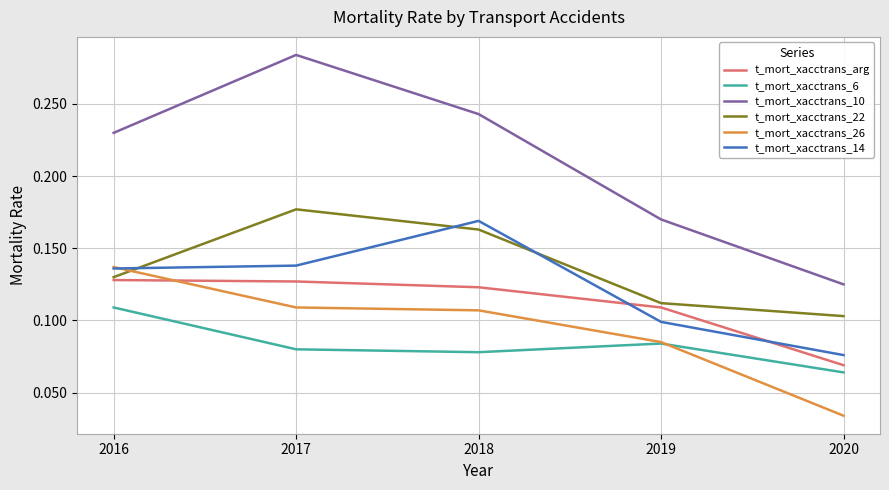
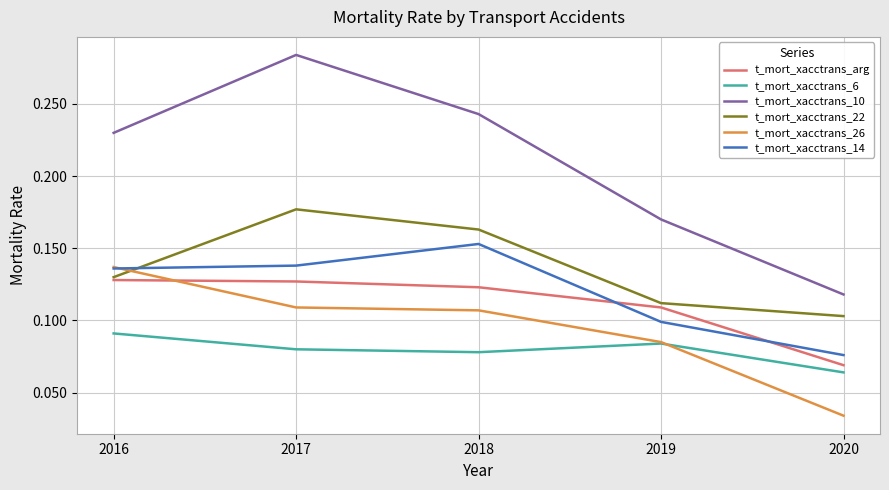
  {
    "t_mort_xacctrans_6": {
-     "2016": 0.109,
+     "2016": 0.091,
      "2017": 0.080,
      "2018": 0.078,
      "2020": 0.064
    },
    "t_mort_xacctrans_10": {
      "2016": 0.230,
      "2017": 0.284,
      "2018": 0.243,
      "2019": 0.170,
-     "2020": 0.125
+     "2020": 0.118
    },
    "t_mort_xacctrans_22": {
      "2016": 0.130,
      "2017": 0.177,
      "2018": 0.163,
      "2019": 0.112,
      "2020": 0.103
    },
    "t_mort_xacctrans_14": {
      "2017": 0.138,
-     "2018": 0.169,
+     "2018": 0.153,
      "2019": 0.099,
      "2020": 0.076
    }
  }
